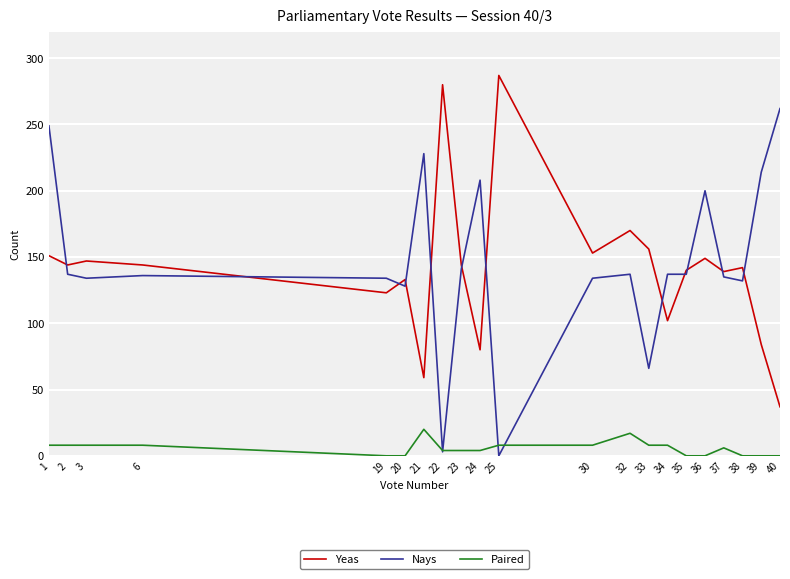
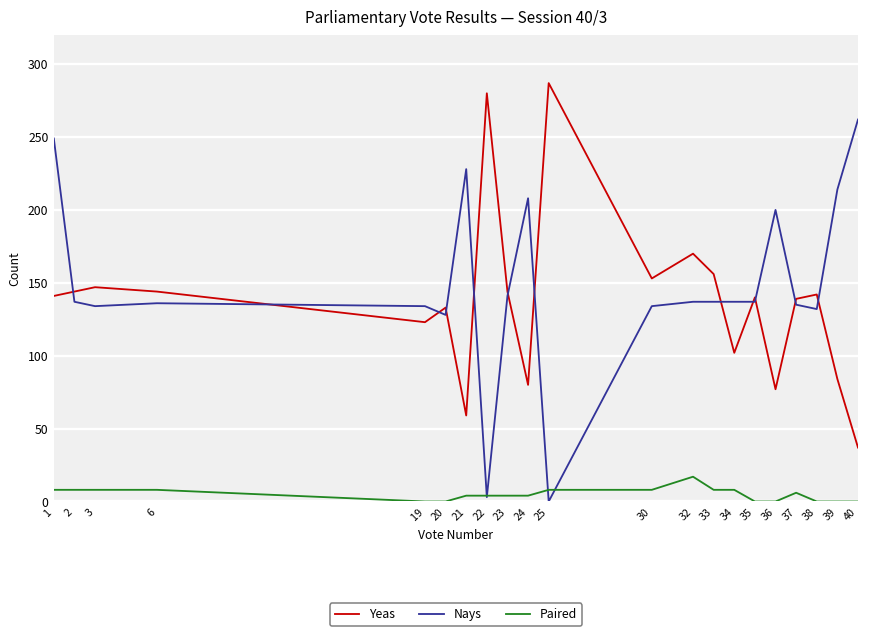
  {
    "Yeas": {
-     "1": 151,
+     "1": 141,
      "2": 144,
      "3": 147,
      "6": 144,
      "19": 123,
      "20": 133,
      "21": 59,
      "22": 280,
      "23": 144,
      "24": 80,
      "25": 287,
      "30": 153,
      "32": 170,
      "33": 156,
      "34": 102,
      "35": 140,
-     "36": 149,
+     "36": 77,
      "37": 139,
      "38": 142,
      "39": 84,
      "40": 37
    },
    "Nays": {
      "1": 249,
      "2": 137,
      "3": 134,
      "6": 136,
      "19": 134,
      "20": 128,
      "21": 228,
      "23": 141,
      "24": 208,
      "25": 0,
      "30": 134,
      "32": 137,
-     "33": 66,
+     "33": 137,
      "34": 137,
      "35": 137,
      "36": 200,
      "37": 135,
      "38": 132,
      "39": 214,
      "40": 262
    },
    "Paired": {
      "1": 8,
      "2": 8,
      "3": 8,
      "6": 8,
      "19": 0,
      "20": 0,
-     "21": 20,
+     "21": 4,
      "23": 4,
      "24": 4,
      "25": 8,
      "30": 8,
      "32": 17,
      "33": 8,
      "34": 8,
      "35": 0,
      "36": 0,
      "37": 6,
      "38": 0,
      "39": 0,
      "40": 0
    }
  }
